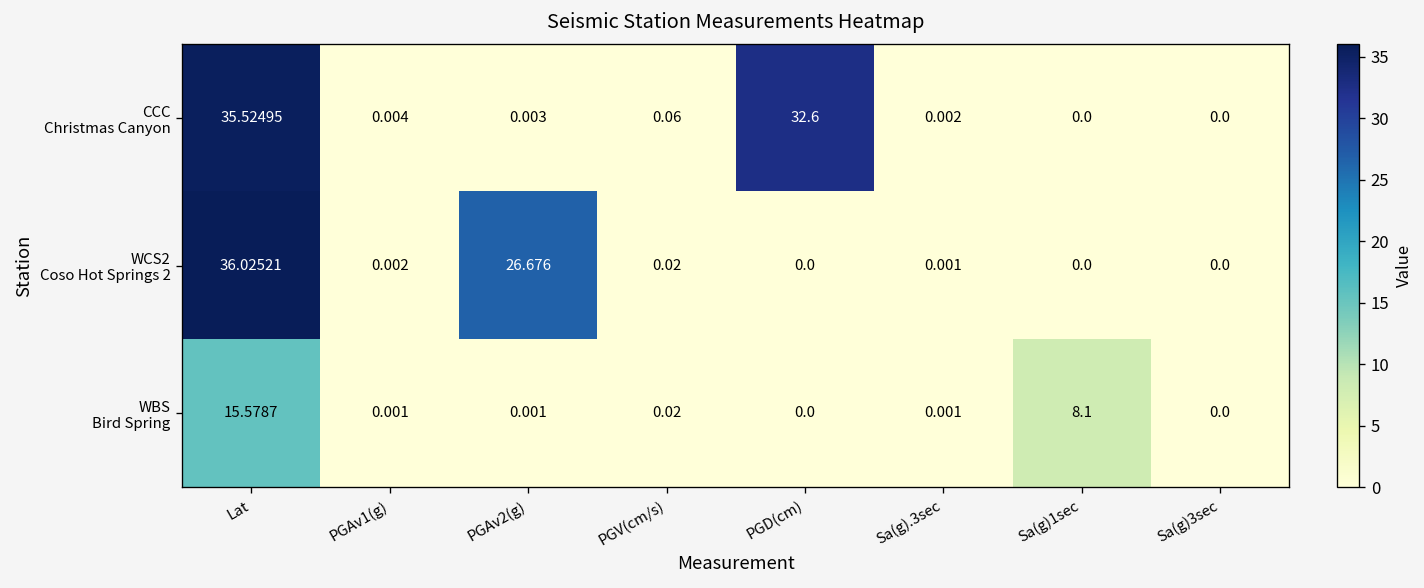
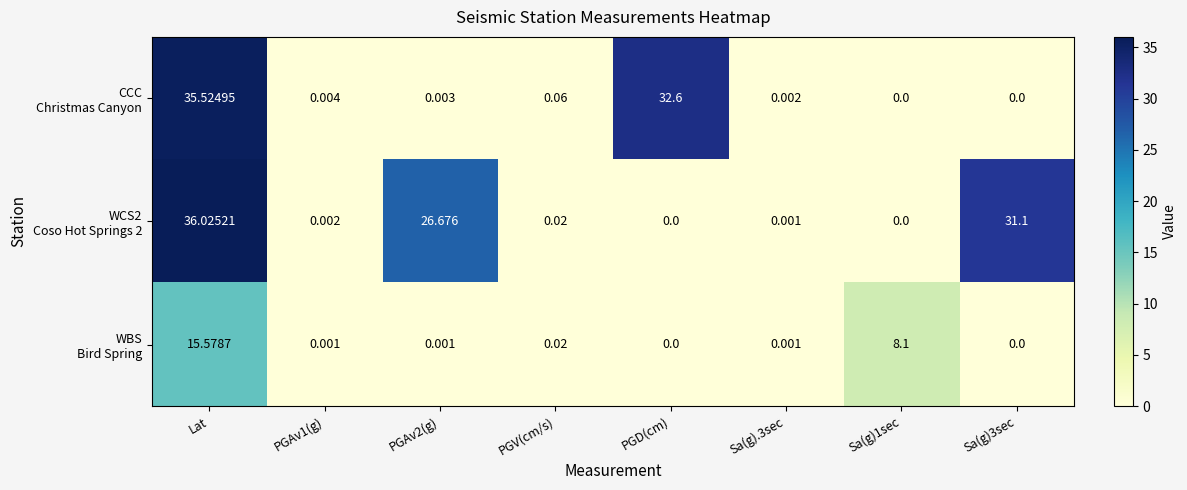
  {
    "CCC Christmas Canyon": {
      "Lat": 35.52495,
      "PGAv1(g)": 0.004,
      "PGAv2(g)": 0.003,
      "PGV(cm/s)": 0.06,
      "PGD(cm)": 32.6,
      "Sa(g).3sec": 0.002,
      "Sa(g)1sec": 0.0,
      "Sa(g)3sec": 0.0
    },
    "WCS2 Coso Hot Springs 2": {
      "Lat": 36.02521,
      "PGAv1(g)": 0.002,
      "PGAv2(g)": 26.676,
      "PGV(cm/s)": 0.02,
      "PGD(cm)": 0.0,
      "Sa(g).3sec": 0.001,
      "Sa(g)1sec": 0.0,
-     "Sa(g)3sec": 0.0
+     "Sa(g)3sec": 31.1
    },
    "WBS Bird Spring": {
      "Lat": 15.5787,
      "PGAv1(g)": 0.001,
      "PGAv2(g)": 0.001,
      "PGV(cm/s)": 0.02,
      "PGD(cm)": 0.0,
      "Sa(g).3sec": 0.001,
      "Sa(g)1sec": 8.1,
      "Sa(g)3sec": 0.0
    }
  }
